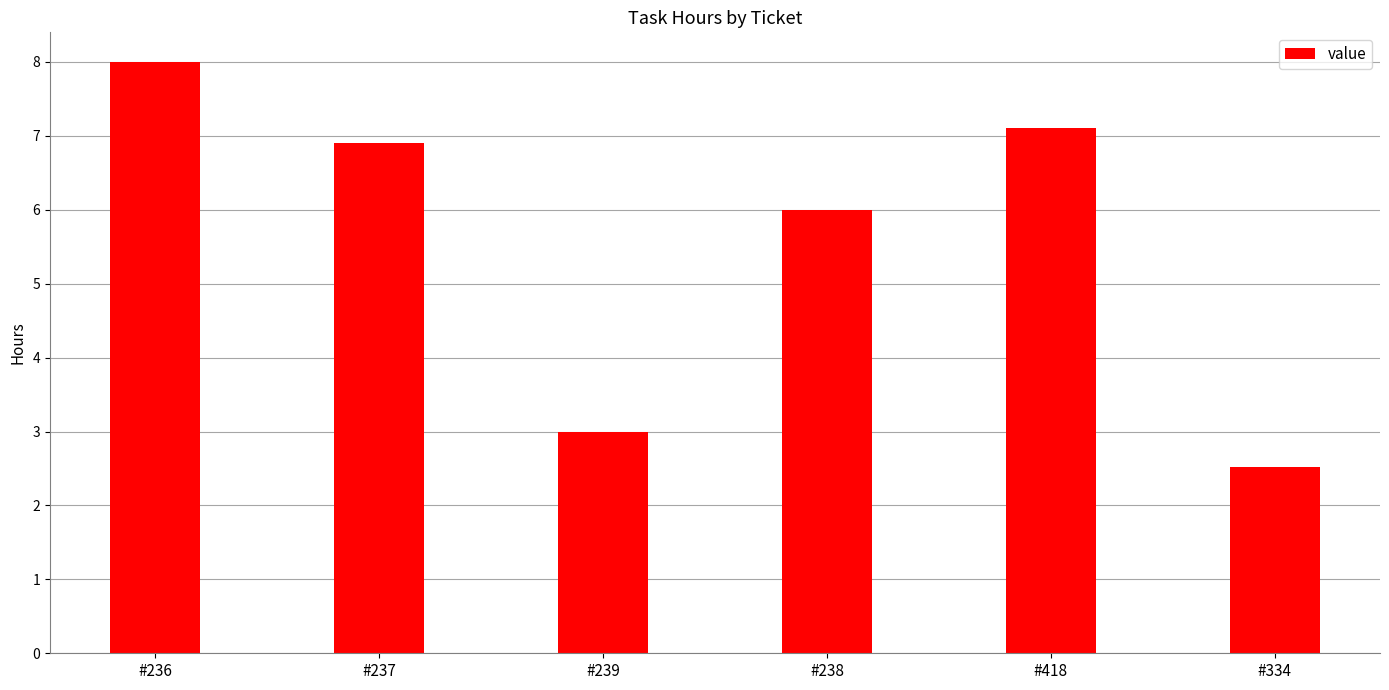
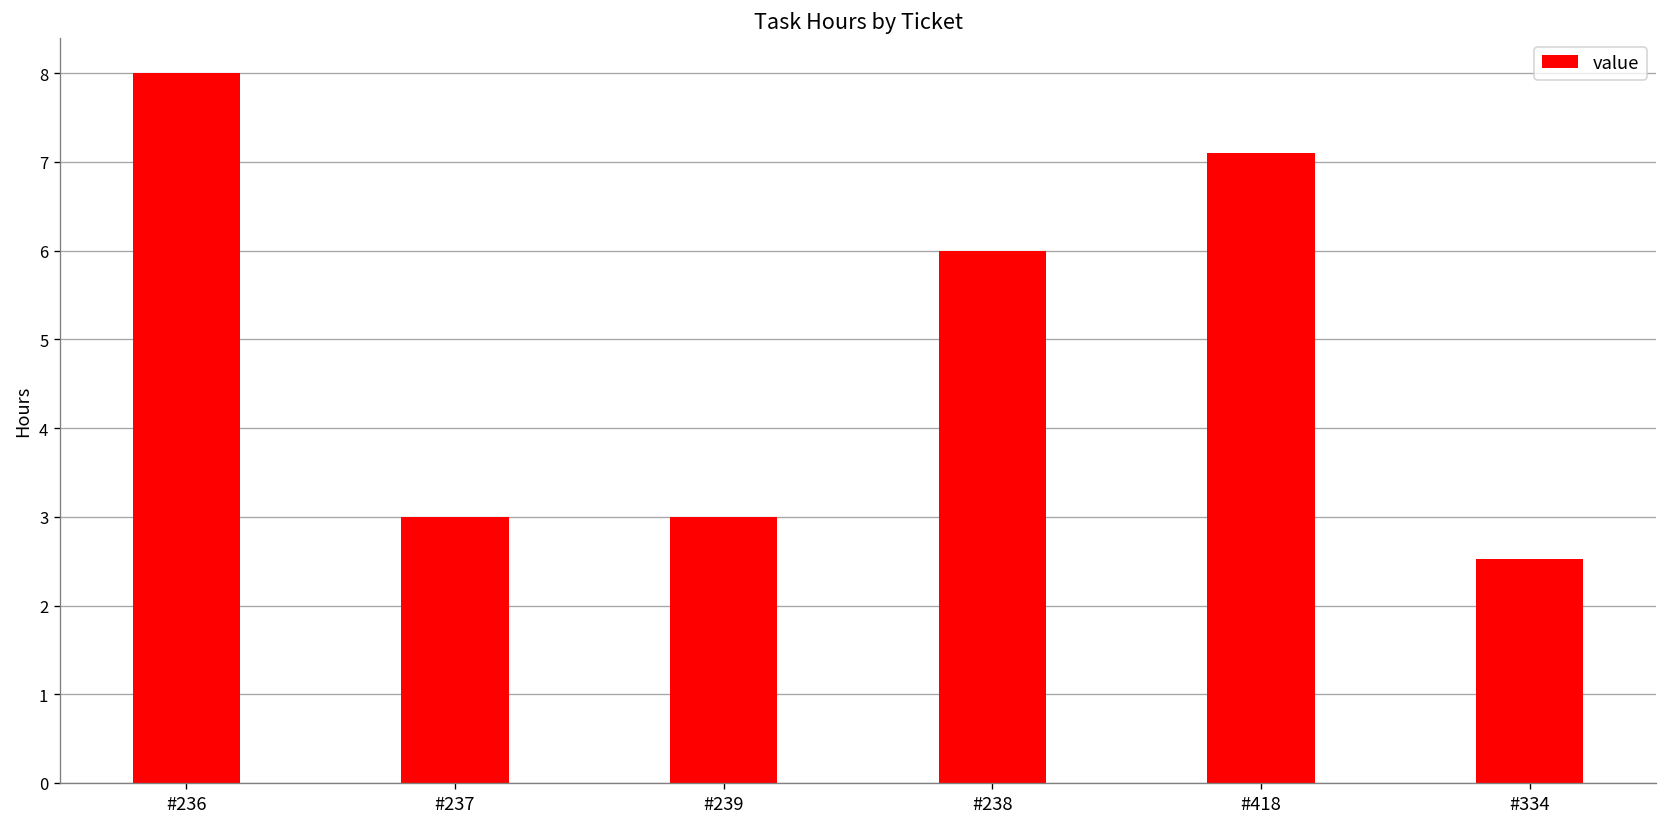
  {
    "#236": 8.0,
-   "#237": 6.9,
+   "#237": 3.0,
    "#239": 3.0,
    "#238": 6.0,
    "#418": 7.1,
    "#334": 2.5
  }
